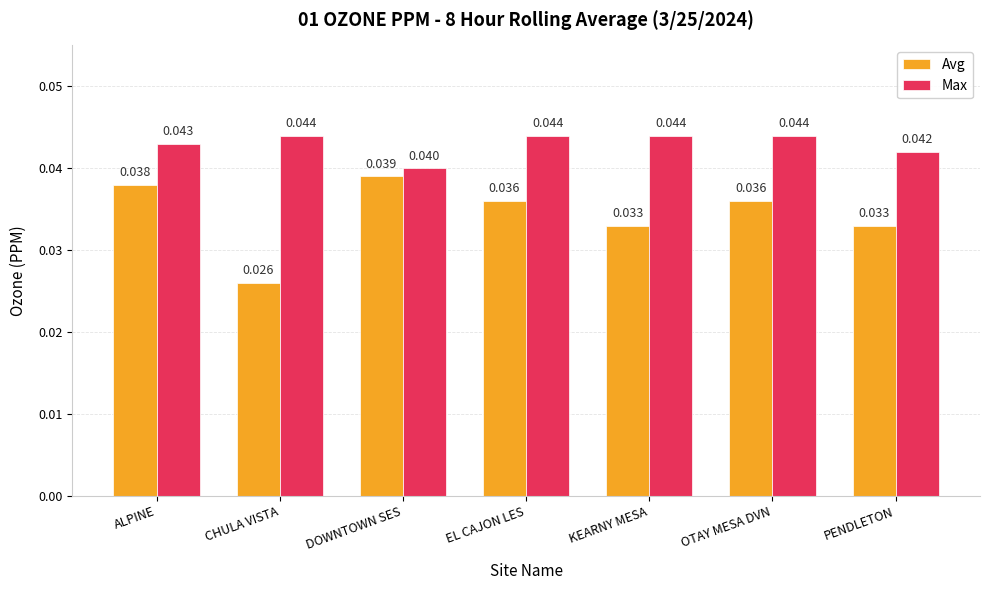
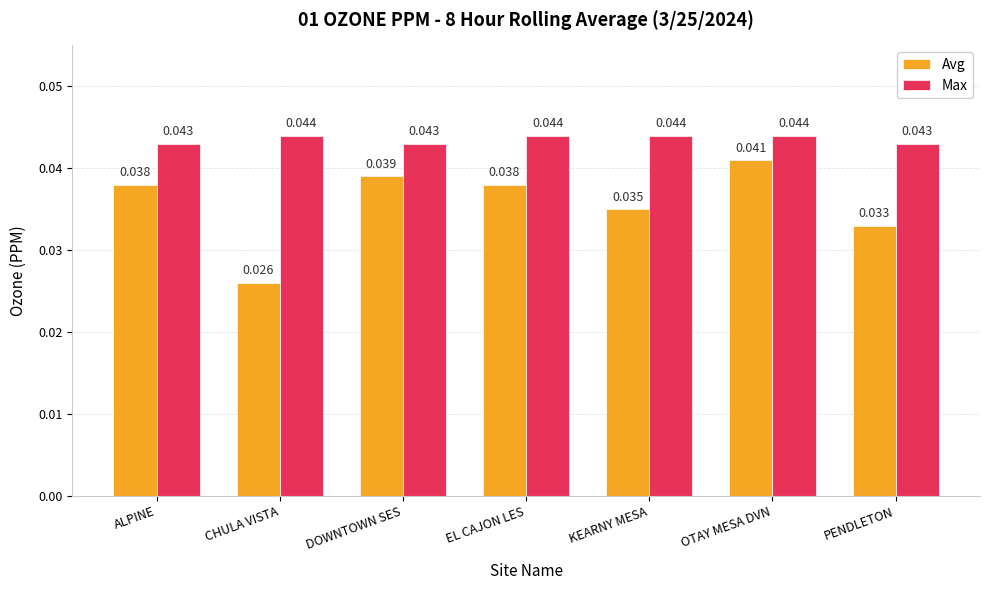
  {
    "Avg": {
      "ALPINE": 0.038,
      "CHULA VISTA": 0.026,
      "DOWNTOWN SES": 0.039,
-     "EL CAJON LES": 0.036,
-     "KEARNY MESA": 0.033,
-     "OTAY MESA DVN": 0.036,
+     "EL CAJON LES": 0.038,
+     "KEARNY MESA": 0.035,
+     "OTAY MESA DVN": 0.041,
      "PENDLETON": 0.033
    },
    "Max": {
      "ALPINE": 0.043,
      "CHULA VISTA": 0.044,
-     "DOWNTOWN SES": 0.040,
+     "DOWNTOWN SES": 0.043,
      "EL CAJON LES": 0.044,
      "KEARNY MESA": 0.044,
      "OTAY MESA DVN": 0.044,
-     "PENDLETON": 0.042
+     "PENDLETON": 0.043
    }
  }
